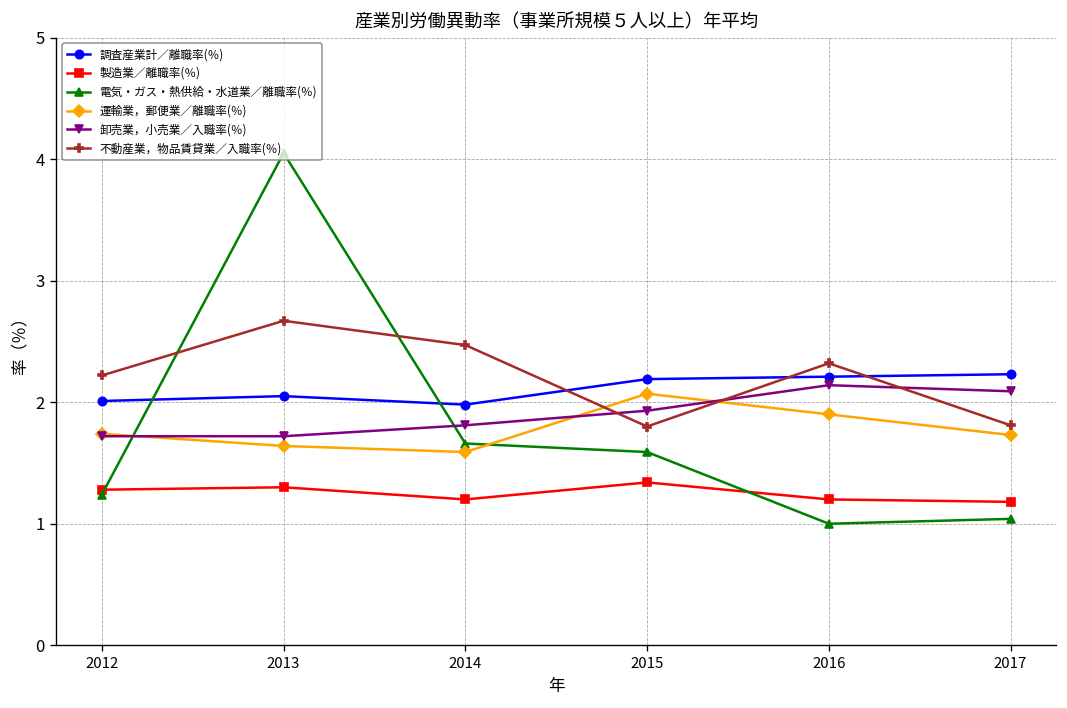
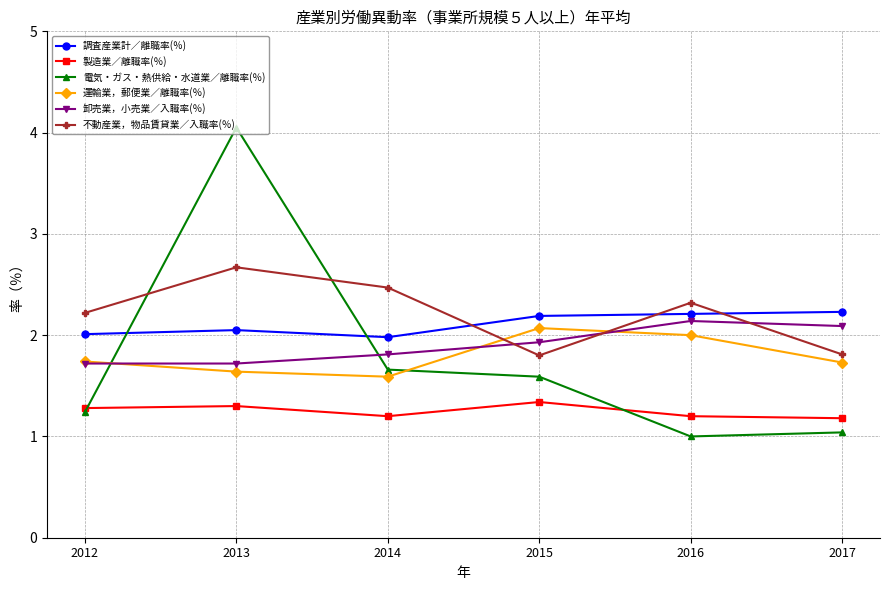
  {
    "調査産業計／離職率(％)": {
      "2012": 2.0,
      "2013": 2.05,
      "2014": 2.0,
      "2015": 2.2,
      "2016": 2.2,
      "2017": 2.23
    },
    "製造業／離職率(％)": {
      "2012": 1.3,
      "2013": 1.3,
      "2014": 1.2,
      "2015": 1.34,
      "2016": 1.2,
      "2017": 1.2
    },
    "電気・ガス・熱供給・水道業／離職率(％)": {
      "2012": 1.24,
      "2014": 1.66,
      "2015": 1.6,
      "2016": 1.0,
      "2017": 1.04
    },
    "運輸業，郵便業／離職率(％)": {
      "2013": 1.64,
      "2014": 1.6,
      "2015": 2.07,
-     "2016": 1.9,
+     "2016": 2.0,
      "2017": 1.73
    },
    "卸売業，小売業／入職率(％)": {
      "2013": 1.7,
      "2014": 1.8,
      "2015": 1.93,
      "2016": 2.14,
      "2017": 2.1
    },
    "不動産業，物品賃貸業／入職率(％)": {
      "2012": 2.2,
      "2013": 2.67,
      "2014": 2.47,
      "2015": 1.8,
      "2016": 2.3,
      "2017": 1.8
    }
  }
